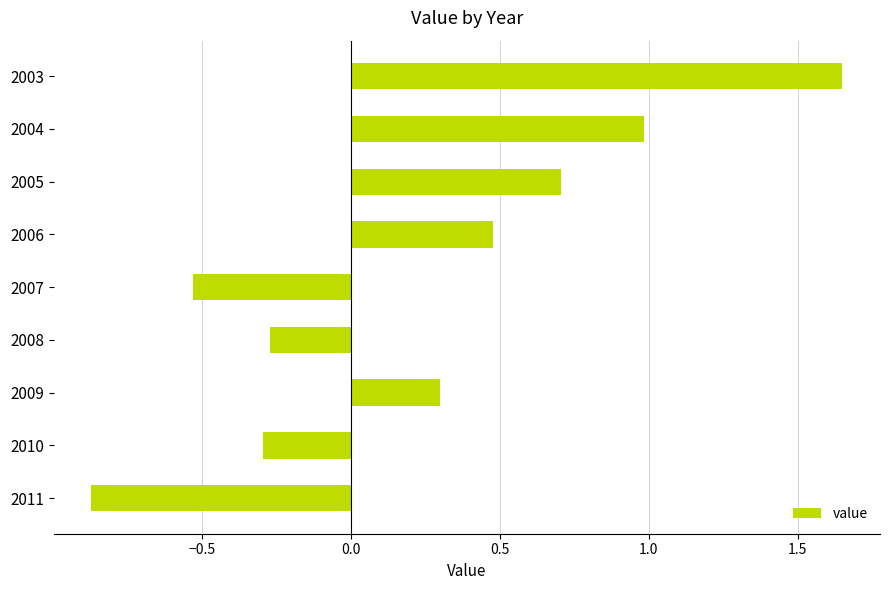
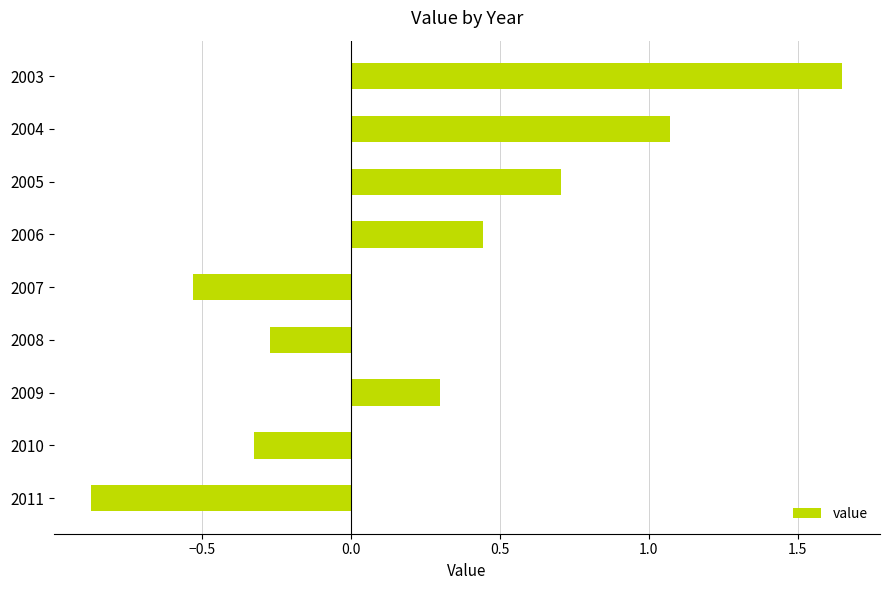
  {
    "2003": 1.65,
-   "2004": 0.98,
+   "2004": 1.07,
    "2005": 0.70,
-   "2006": 0.48,
+   "2006": 0.44,
    "2007": -0.53,
    "2008": -0.27,
    "2009": 0.30,
-   "2010": -0.29,
+   "2010": -0.32,
    "2011": -0.87
  }
